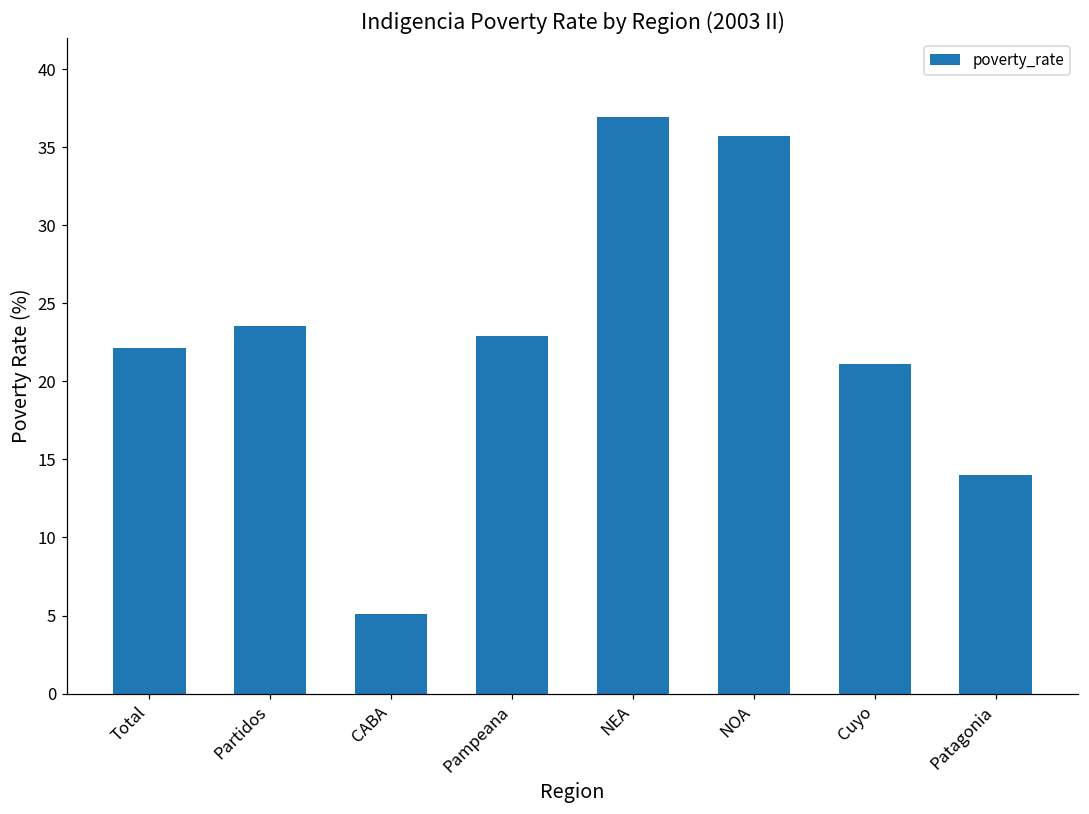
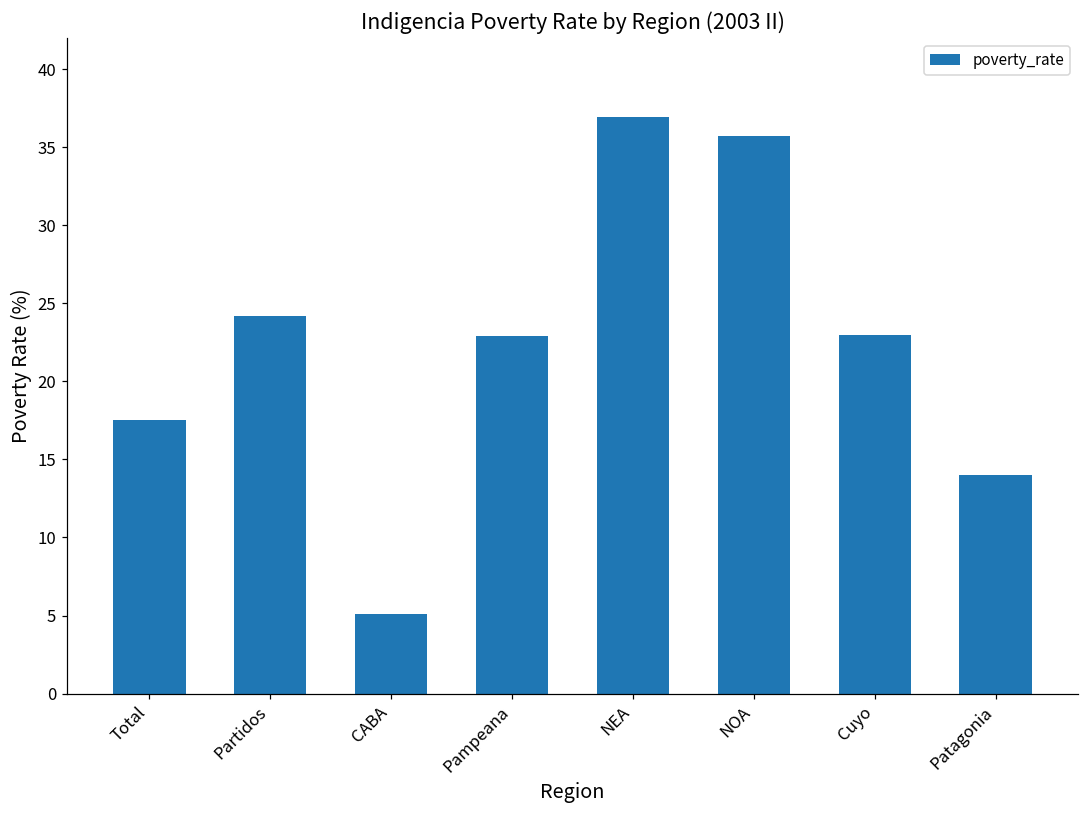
  {
-   "Total": 22.1,
-   "Partidos": 23.6,
+   "Total": 17.5,
+   "Partidos": 24.2,
    "CABA": 5.1,
    "Pampeana": 22.9,
    "NEA": 36.9,
    "NOA": 35.7,
-   "Cuyo": 21.1,
+   "Cuyo": 23.0,
    "Patagonia": 14.0
  }
